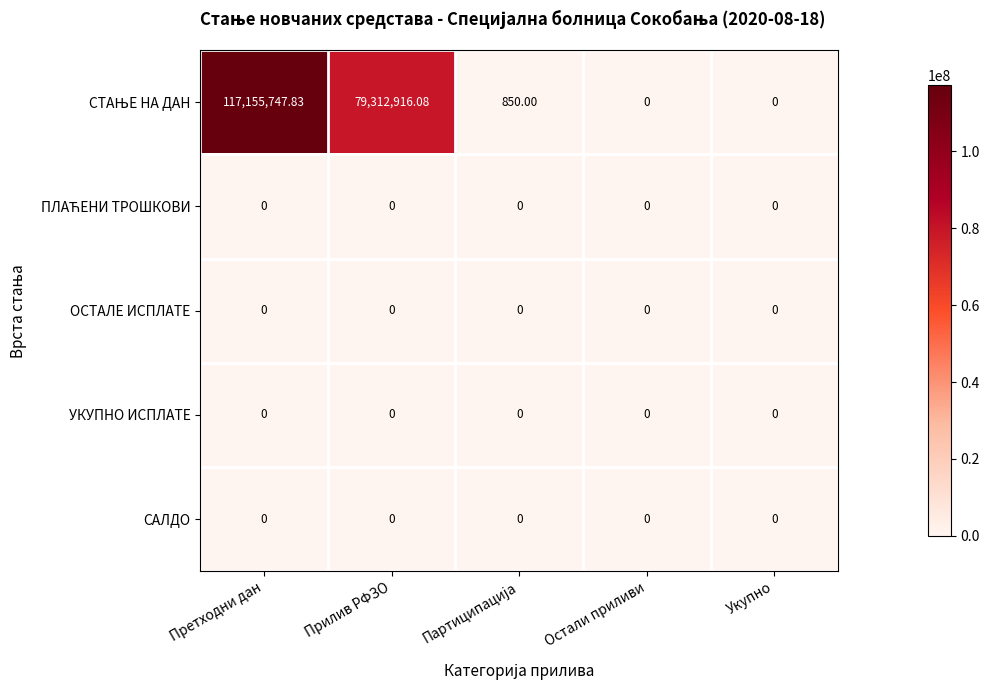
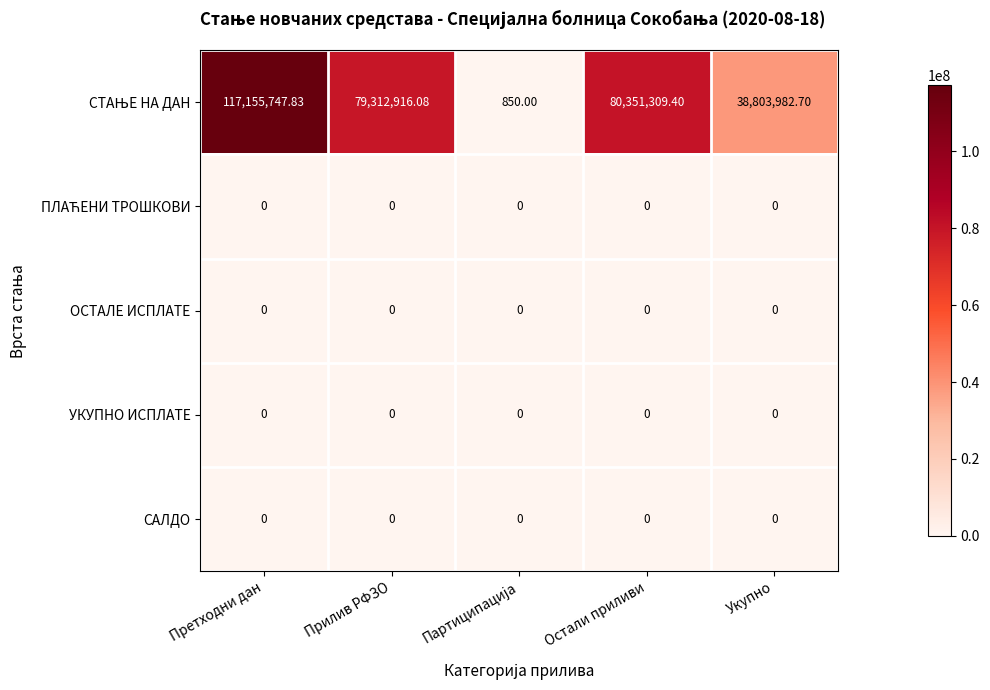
  {
    "СТАЊЕ НА ДАН": {
      "Претходни дан": "117,155,747.83",
      "Прилив РФЗО": "79,312,916.08",
      "Партиципација": "850.00",
-     "Остали приливи": "0",
-     "Укупно": "0"
+     "Остали приливи": "80,351,309.40",
+     "Укупно": "38,803,982.70"
    },
    "ПЛАЋЕНИ ТРОШКОВИ": {
      "Претходни дан": "0",
      "Прилив РФЗО": "0",
      "Партиципација": "0",
      "Остали приливи": "0",
      "Укупно": "0"
    },
    "ОСТАЛЕ ИСПЛАТЕ": {
      "Претходни дан": "0",
      "Прилив РФЗО": "0",
      "Партиципација": "0",
      "Остали приливи": "0",
      "Укупно": "0"
    },
    "УКУПНО ИСПЛАТЕ": {
      "Претходни дан": "0",
      "Прилив РФЗО": "0",
      "Партиципација": "0",
      "Остали приливи": "0",
      "Укупно": "0"
    },
    "САЛДО": {
      "Претходни дан": "0",
      "Прилив РФЗО": "0",
      "Партиципација": "0",
      "Остали приливи": "0",
      "Укупно": "0"
    }
  }
